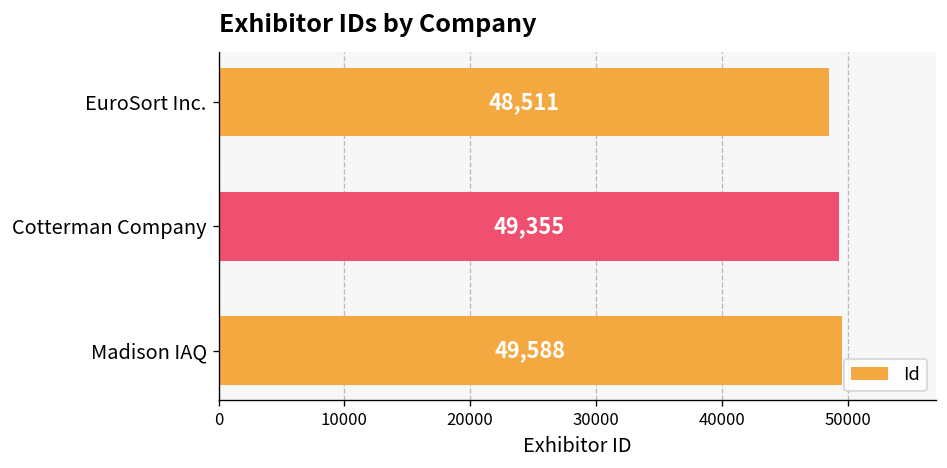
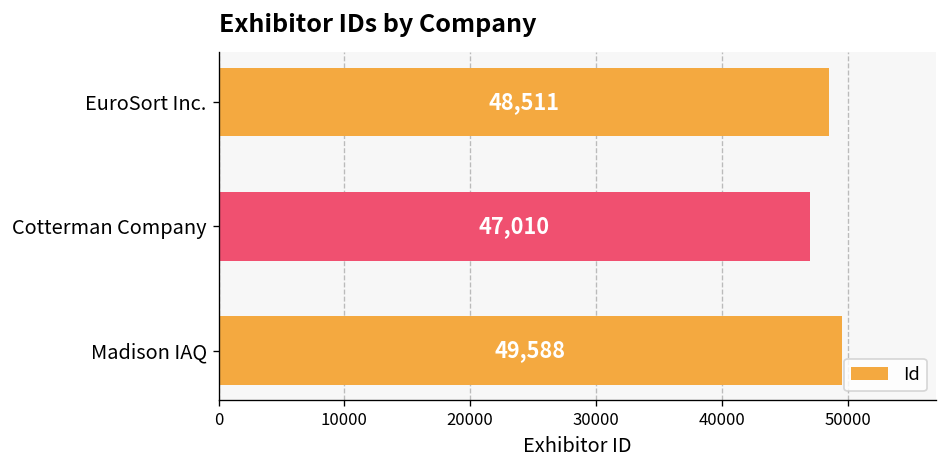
  {
    "EuroSort Inc.": "48,511",
-   "Cotterman Company": "49,355",
+   "Cotterman Company": "47,010",
    "Madison IAQ": "49,588"
  }
